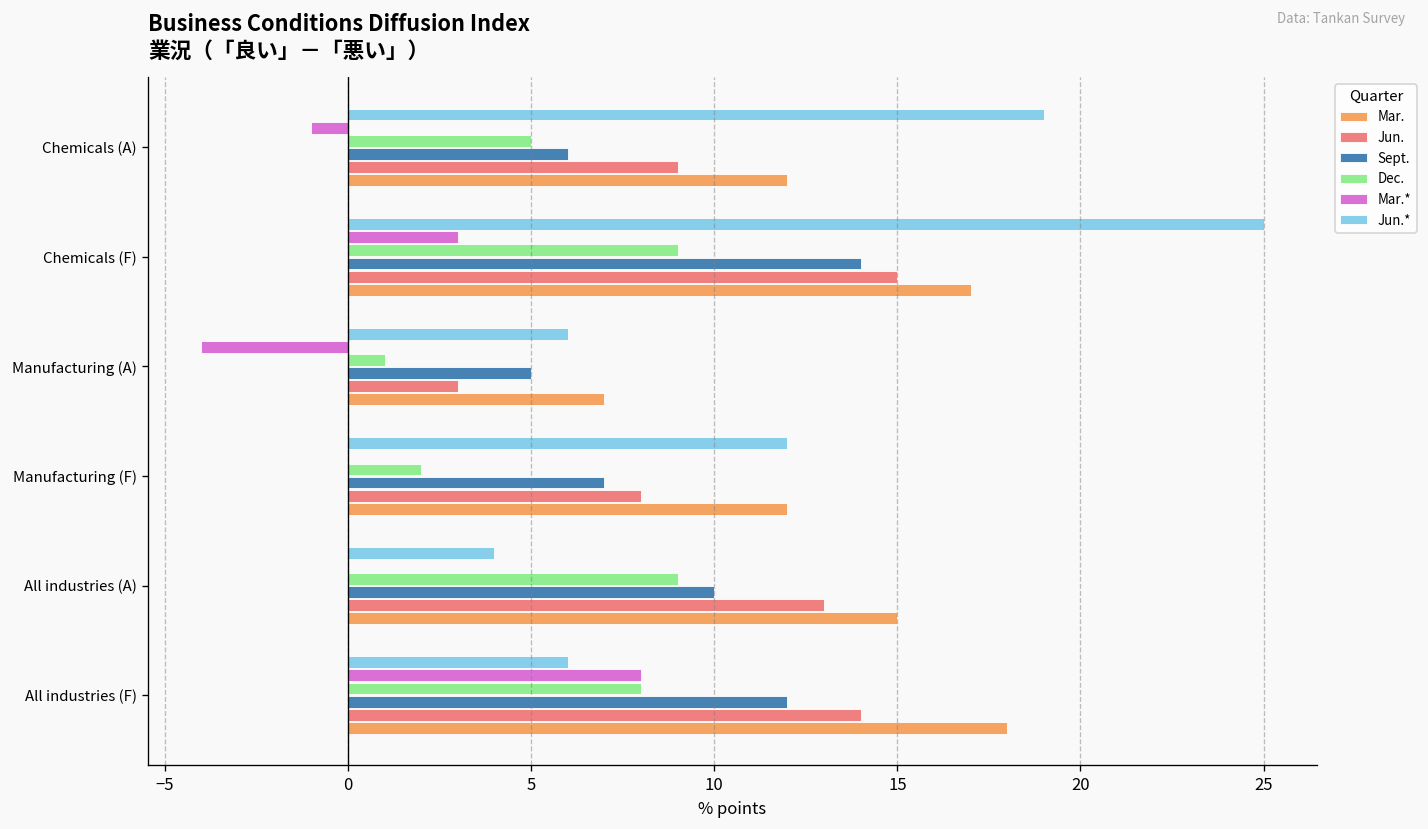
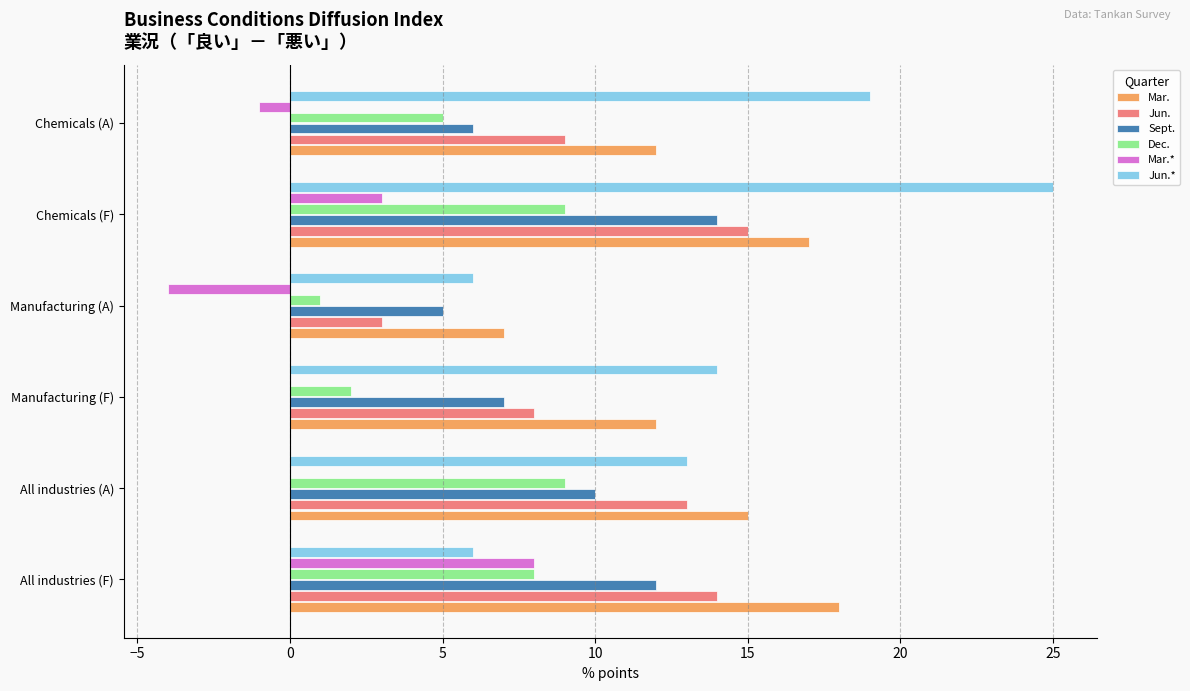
  {
    "Sept.": {
      "Chemicals (A)": 6,
      "Chemicals (F)": 14,
      "Manufacturing (A)": 5,
      "Manufacturing (F)": 7,
      "All industries (A)": 10,
      "All industries (F)": 12
    },
    "Dec.": {
      "Chemicals (A)": 5,
      "Chemicals (F)": 9,
      "Manufacturing (A)": 1,
      "Manufacturing (F)": 2,
      "All industries (A)": 9,
      "All industries (F)": 8
    },
    "Mar.*": {
      "Chemicals (A)": -1,
      "Chemicals (F)": 3,
      "Manufacturing (A)": -4,
      "Manufacturing (F)": 0,
      "All industries (A)": 0,
      "All industries (F)": 8
    },
    "Jun.*": {
      "Chemicals (A)": 19,
      "Chemicals (F)": 25,
      "Manufacturing (A)": 6,
-     "Manufacturing (F)": 12,
-     "All industries (A)": 4,
+     "Manufacturing (F)": 14,
+     "All industries (A)": 13,
      "All industries (F)": 6
    }
  }
